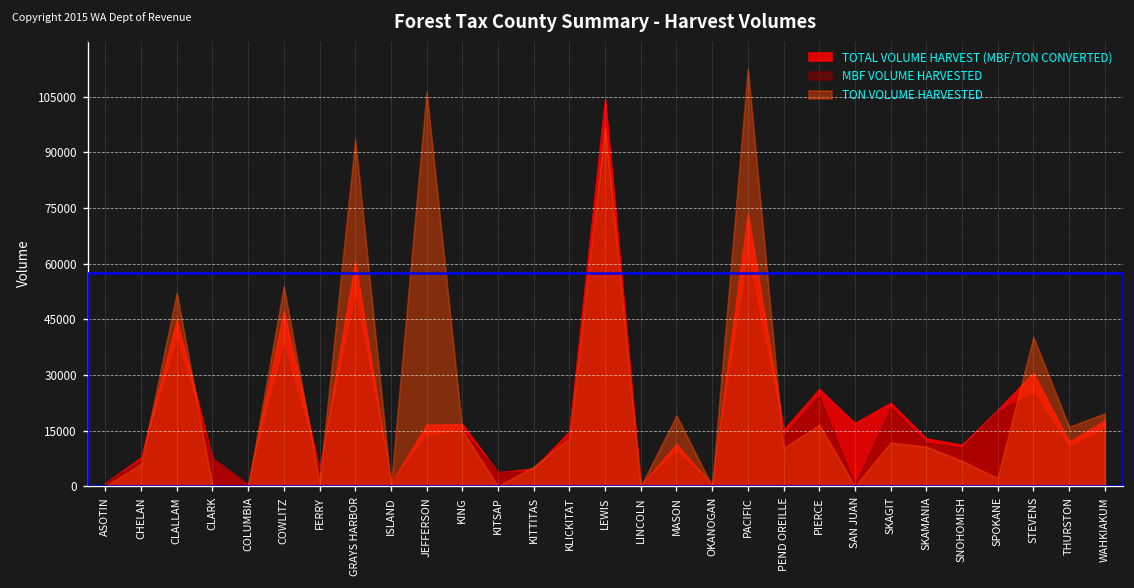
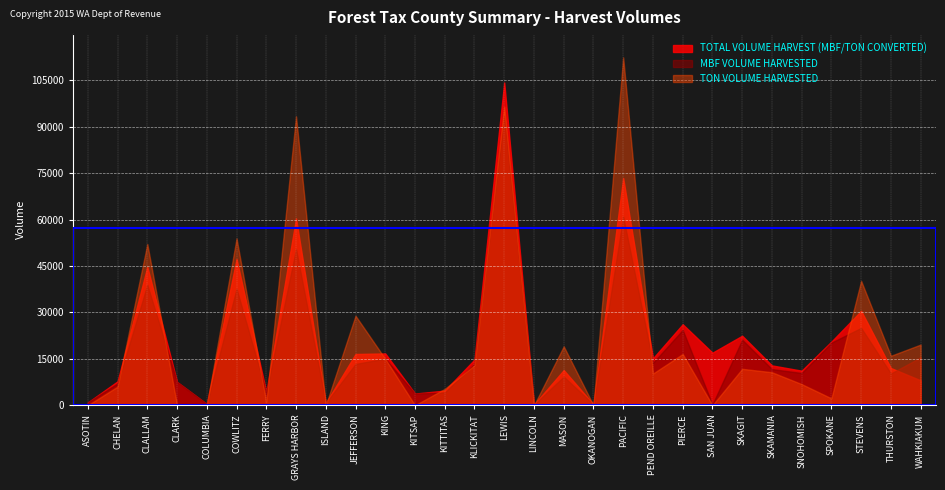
  {
    "TOTAL VOLUME HARVEST (MBF/TON CONVERTED)": {
      "CLALLAM": 45000,
      "COWLITZ": 47000,
      "GRAYS HARBOR": 60000,
      "JEFFERSON": 17000,
      "KING": 17000,
      "KLICKITAT": 15000,
      "LEWIS": 104000,
      "MASON": 11000,
      "PACIFIC": 73000,
      "PEND OREILLE": 15000,
      "PIERCE": 26000,
      "SAN JUAN": 17000,
      "SKAGIT": 22000,
      "SKAMANIA": 13000,
      "STEVENS": 31000,
      "THURSTON": 12000,
-     "WAHKIAKUM": 18000
+     "WAHKIAKUM": 8000
    },
    "MBF VOLUME HARVESTED": {
      "CLALLAM": 39000,
      "COWLITZ": 38000,
      "GRAYS HARBOR": 51000,
      "JEFFERSON": 13000,
      "LEWIS": 94000,
      "MASON": 9000,
      "PACIFIC": 61000,
      "PEND OREILLE": 14000,
      "PIERCE": 24000,
      "SKAGIT": 21000,
      "SKAMANIA": 12000,
      "STEVENS": 25000,
      "THURSTON": 10000,
      "WAHKIAKUM": 15000
    },
    "TON VOLUME HARVESTED": {
      "ASOTIN": 0,
      "CHELAN": 6000,
      "CLALLAM": 52000,
      "CLARK": 0,
      "COWLITZ": 54000,
      "FERRY": 1000,
      "GRAYS HARBOR": 93000,
-     "JEFFERSON": 106000,
+     "JEFFERSON": 29000,
      "KITSAP": 0,
      "LEWIS": 97000,
      "MASON": 19000,
      "PACIFIC": 112000,
      "PEND OREILLE": 10000,
      "PIERCE": 17000,
      "SKAGIT": 12000,
      "SKAMANIA": 11000,
      "SNOHOMISH": 7000,
      "SPOKANE": 2000,
      "STEVENS": 40000,
      "THURSTON": 16000,
      "WAHKIAKUM": 20000
    }
  }
